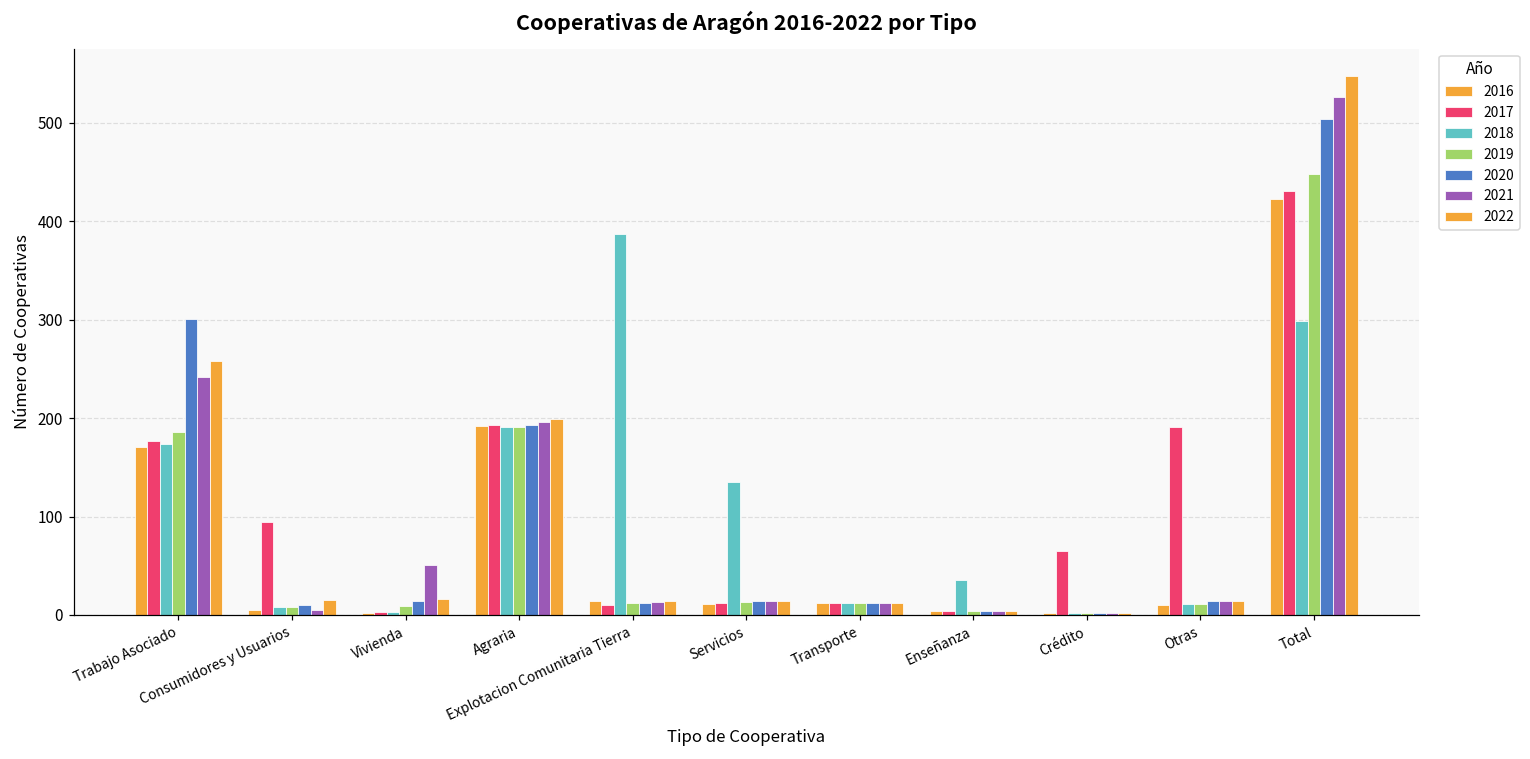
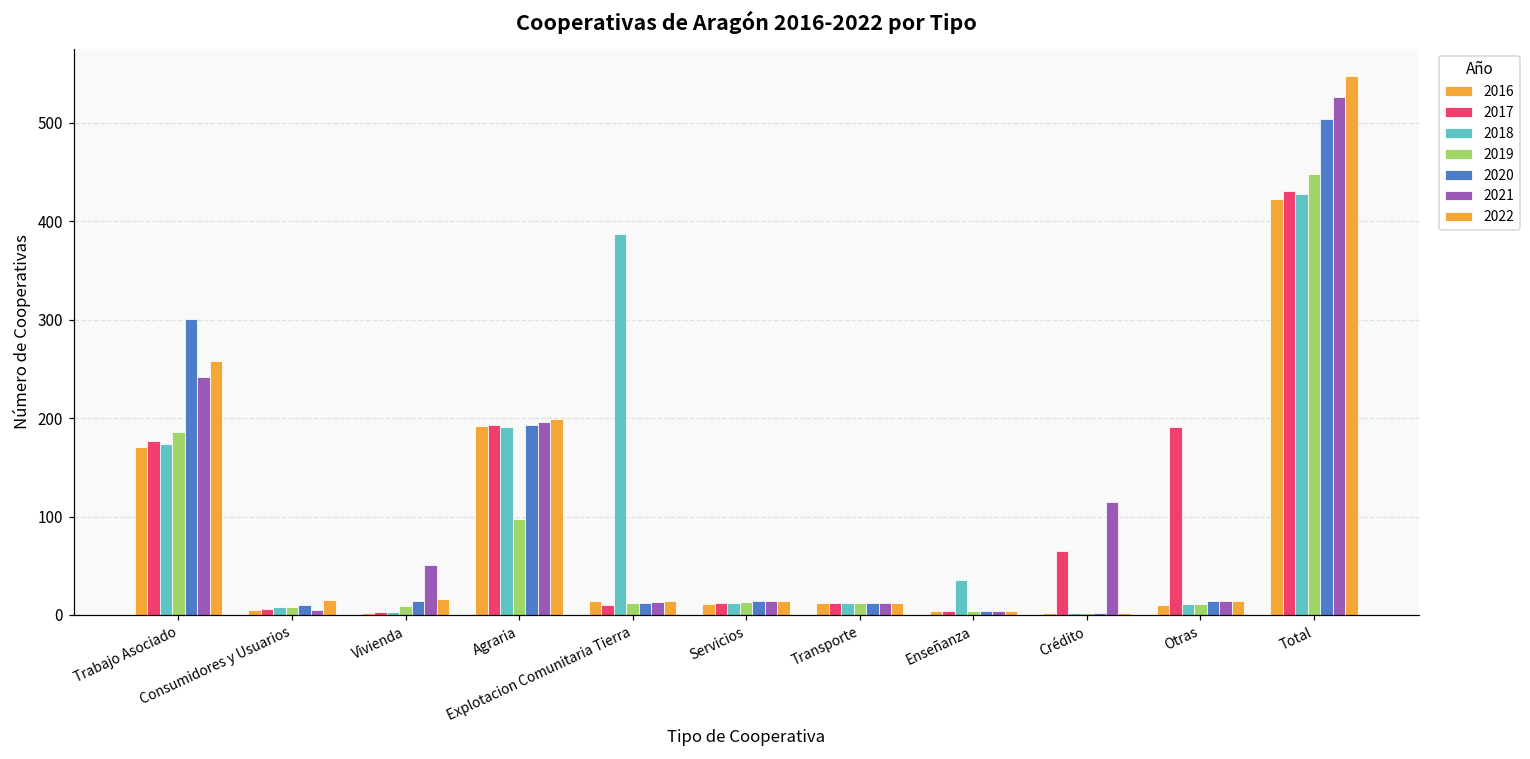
  {
    "2017": {
      "Trabajo Asociado": 180,
-     "Consumidores y Usuarios": 90,
+     "Consumidores y Usuarios": 10,
      "Vivienda": 0,
      "Agraria": 190,
      "Explotacion Comunitaria Tierra": 10,
      "Servicios": 10,
      "Transporte": 10,
      "Enseñanza": 0,
      "Crédito": 70,
      "Otras": 190,
      "Total": 430
    },
    "2018": {
      "Trabajo Asociado": 170,
      "Consumidores y Usuarios": 10,
      "Vivienda": 0,
      "Agraria": 190,
      "Explotacion Comunitaria Tierra": 390,
-     "Servicios": 140,
+     "Servicios": 10,
      "Transporte": 10,
      "Enseñanza": 40,
      "Otras": 10,
-     "Total": 300
+     "Total": 430
    },
    "2019": {
      "Trabajo Asociado": 190,
      "Consumidores y Usuarios": 10,
      "Vivienda": 10,
-     "Agraria": 190,
+     "Agraria": 100,
      "Explotacion Comunitaria Tierra": 10,
      "Servicios": 10,
      "Transporte": 10,
      "Enseñanza": 0,
      "Otras": 10,
      "Total": 450
    },
    "2020": {
      "Trabajo Asociado": 300,
      "Consumidores y Usuarios": 10,
      "Vivienda": 10,
      "Agraria": 190,
      "Explotacion Comunitaria Tierra": 10,
      "Servicios": 10,
      "Transporte": 10,
      "Enseñanza": 0,
      "Otras": 10,
      "Total": 500
    },
    "2021": {
      "Trabajo Asociado": 240,
      "Consumidores y Usuarios": 10,
      "Vivienda": 50,
      "Agraria": 200,
      "Explotacion Comunitaria Tierra": 10,
      "Servicios": 10,
      "Transporte": 10,
      "Enseñanza": 0,
-     "Crédito": 0,
+     "Crédito": 120,
      "Otras": 10,
      "Total": 530
    }
  }
